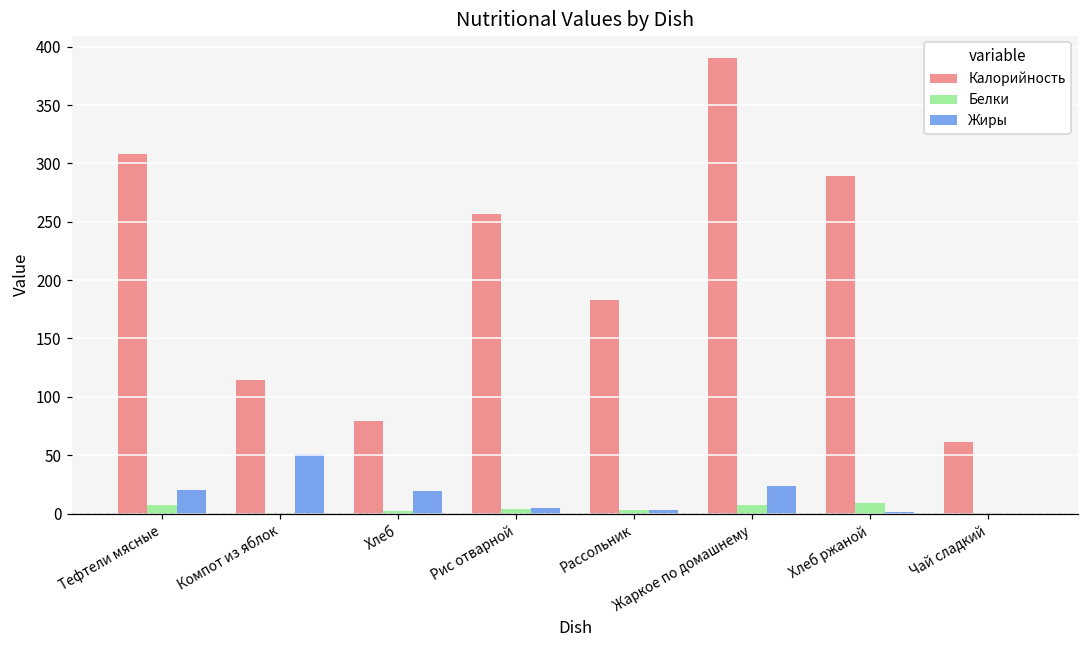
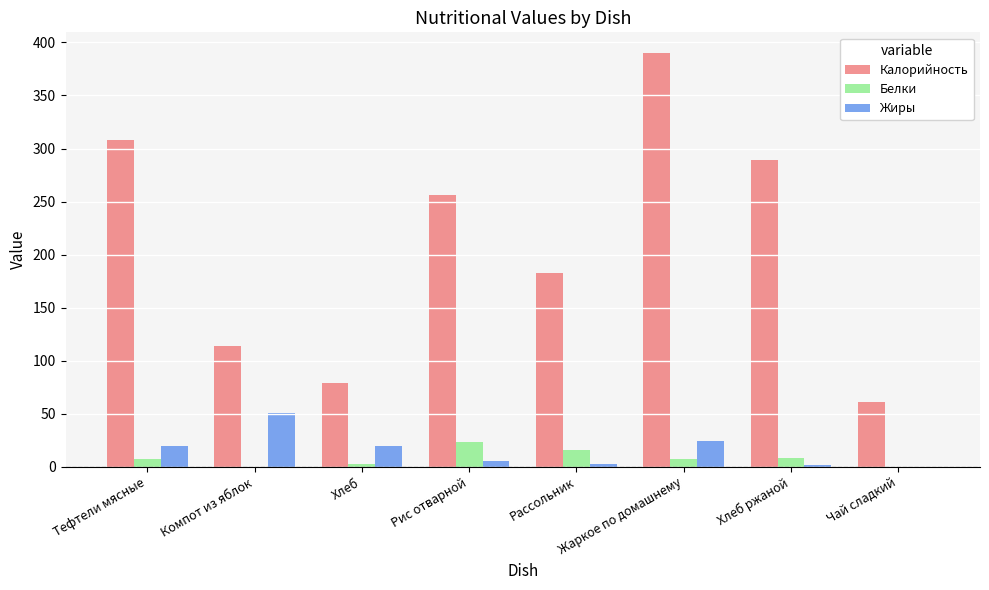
  {
    "Калорийность": {
      "Тефтели мясные": 308,
      "Компот из яблок": 114,
      "Хлеб": 79,
      "Рис отварной": 256,
      "Рассольник": 183,
      "Жаркое по домашнему": 390,
      "Хлеб ржаной": 289,
      "Чай сладкий": 61
    },
    "Белки": {
      "Тефтели мясные": 8,
-     "Рис отварной": 4,
-     "Рассольник": 3,
+     "Рис отварной": 24,
+     "Рассольник": 16,
      "Жаркое по домашнему": 7,
      "Хлеб ржаной": 9
    },
    "Жиры": {
      "Тефтели мясные": 20,
      "Компот из яблок": 51,
      "Хлеб": 20,
      "Рис отварной": 5,
      "Рассольник": 3,
      "Жаркое по домашнему": 24,
      "Чай сладкий": 0
    }
  }
